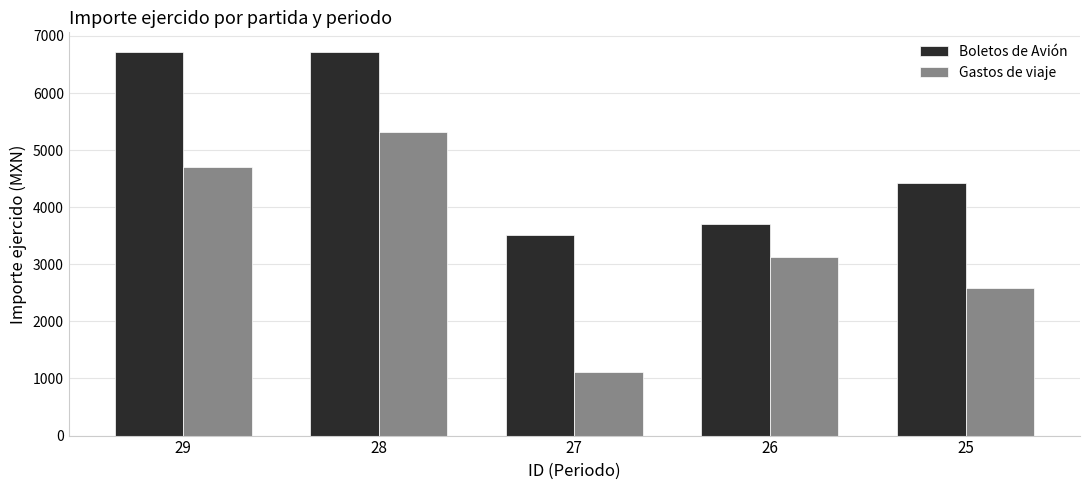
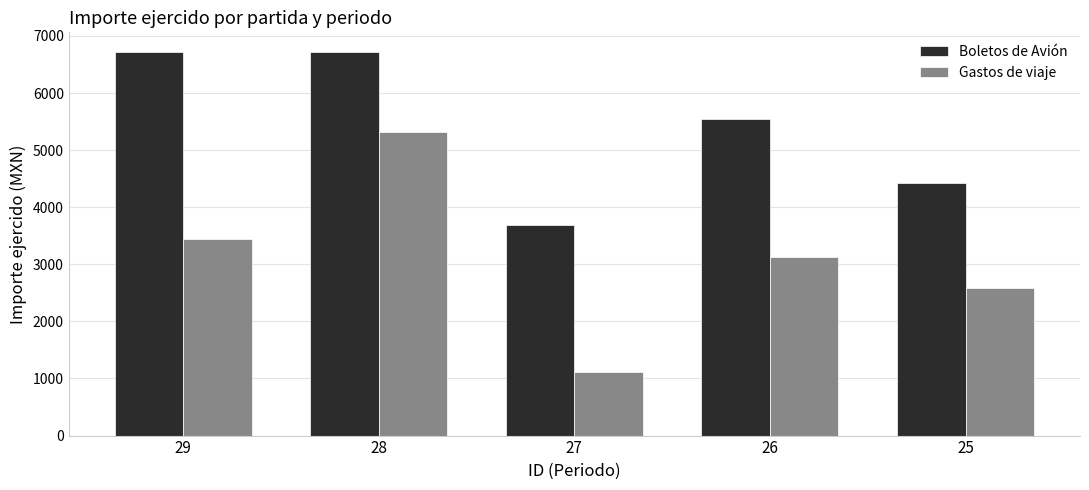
  {
    "Boletos de Avión": {
      "29": 6700,
      "28": 6700,
-     "27": 3500,
-     "26": 3700,
+     "27": 3700,
+     "26": 5600,
      "25": 4400
    },
    "Gastos de viaje": {
-     "29": 4700,
+     "29": 3400,
      "28": 5300,
      "27": 1100,
      "26": 3100,
      "25": 2600
    }
  }
